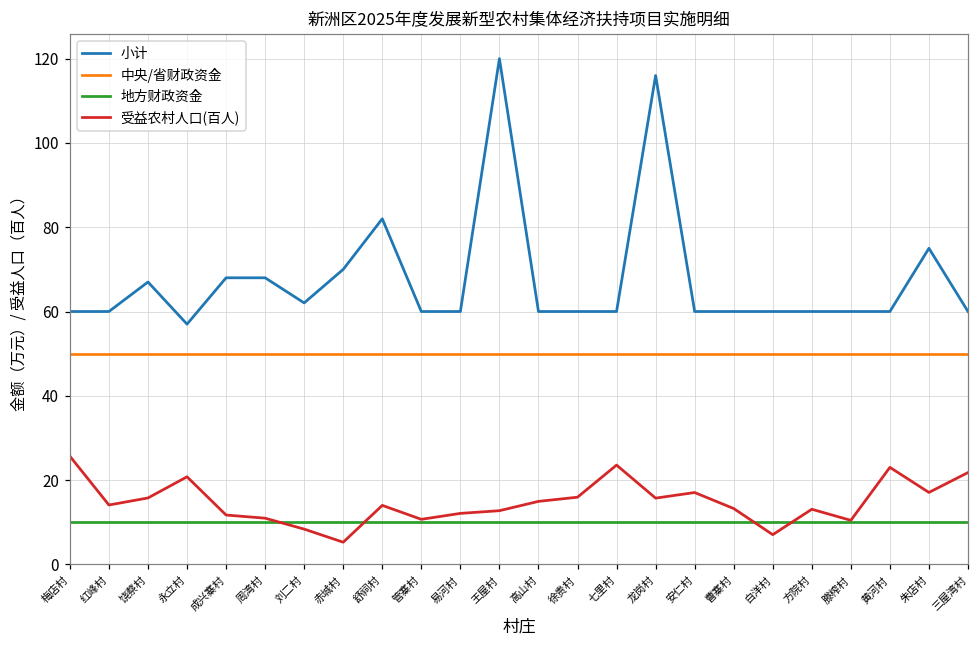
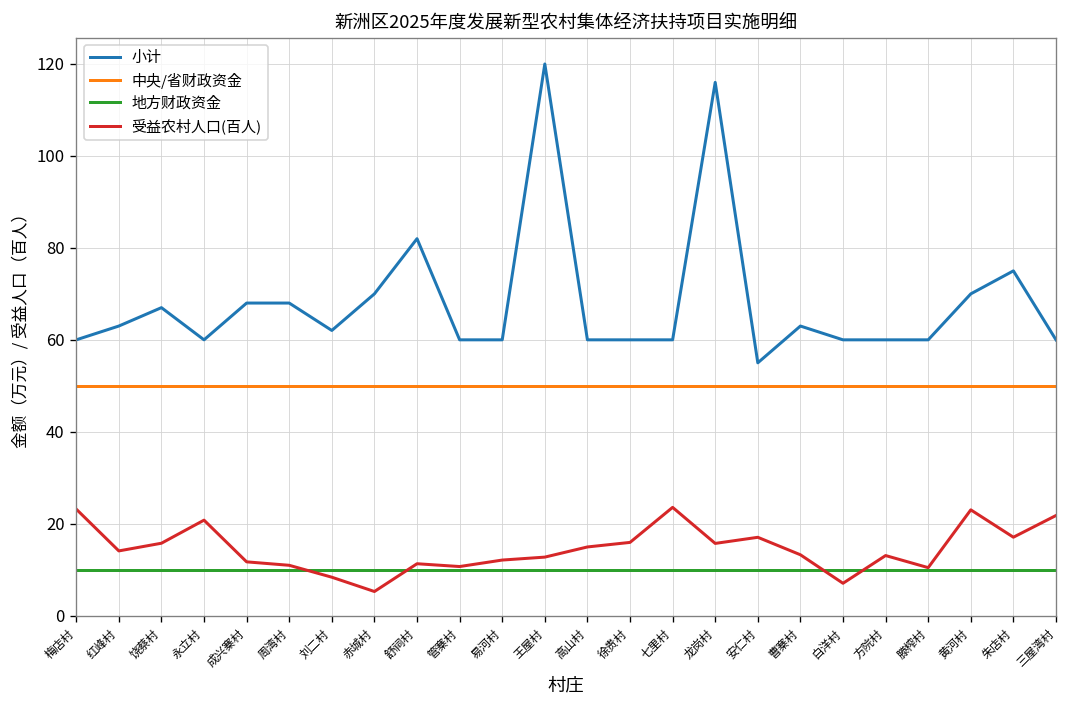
  {
    "小计": {
      "梅店村": 60,
-     "红峰村": 60,
+     "红峰村": 63,
      "饶蔡村": 67,
-     "永立村": 57,
+     "永立村": 60,
      "成兴寨村": 68,
      "周湾村": 68,
      "刘二村": 62,
      "赤城村": 70,
      "舒祠村": 82,
      "管寨村": 60,
      "易河村": 60,
      "王屋村": 120,
      "高山村": 60,
      "徐贵村": 60,
      "七里村": 60,
      "龙岗村": 116,
-     "安仁村": 60,
-     "曹寨村": 60,
+     "安仁村": 55,
+     "曹寨村": 63,
      "白洋村": 60,
      "方院村": 60,
      "滕榨村": 60,
-     "黄河村": 60,
+     "黄河村": 70,
      "朱店村": 75,
      "三屋湾村": 60
    },
    "中央/省财政资金": {
      "梅店村": 50,
      "红峰村": 50,
      "饶蔡村": 50,
      "永立村": 50,
      "成兴寨村": 50,
      "周湾村": 50,
      "刘二村": 50,
      "赤城村": 50,
      "舒祠村": 50,
      "管寨村": 50,
      "易河村": 50,
      "王屋村": 50,
      "高山村": 50,
      "徐贵村": 50,
      "七里村": 50,
      "龙岗村": 50,
      "安仁村": 50,
      "曹寨村": 50,
      "白洋村": 50,
      "方院村": 50,
      "滕榨村": 50,
      "黄河村": 50,
      "朱店村": 50,
      "三屋湾村": 50
    },
    "地方财政资金": {
      "梅店村": 10,
      "红峰村": 10,
      "饶蔡村": 10,
      "永立村": 10,
      "成兴寨村": 10,
      "周湾村": 10,
      "刘二村": 10,
      "赤城村": 10,
      "舒祠村": 10,
      "管寨村": 10,
      "易河村": 10,
      "王屋村": 10,
      "高山村": 10,
      "徐贵村": 10,
      "七里村": 10,
      "龙岗村": 10,
      "安仁村": 10,
      "曹寨村": 10,
      "白洋村": 10,
      "方院村": 10,
      "黄河村": 10,
      "朱店村": 10,
      "三屋湾村": 10
    },
    "受益农村人口(百人)": {
-     "梅店村": 26,
+     "梅店村": 23,
      "红峰村": 14,
      "饶蔡村": 16,
      "永立村": 21,
      "成兴寨村": 12,
      "周湾村": 11,
      "刘二村": 8,
      "赤城村": 5,
-     "舒祠村": 14,
+     "舒祠村": 11,
      "管寨村": 11,
      "易河村": 12,
      "王屋村": 13,
      "高山村": 15,
      "徐贵村": 16,
      "七里村": 24,
      "龙岗村": 16,
      "安仁村": 17,
      "曹寨村": 13,
      "白洋村": 7,
      "方院村": 13,
      "黄河村": 23,
      "朱店村": 17,
      "三屋湾村": 22
    }
  }
